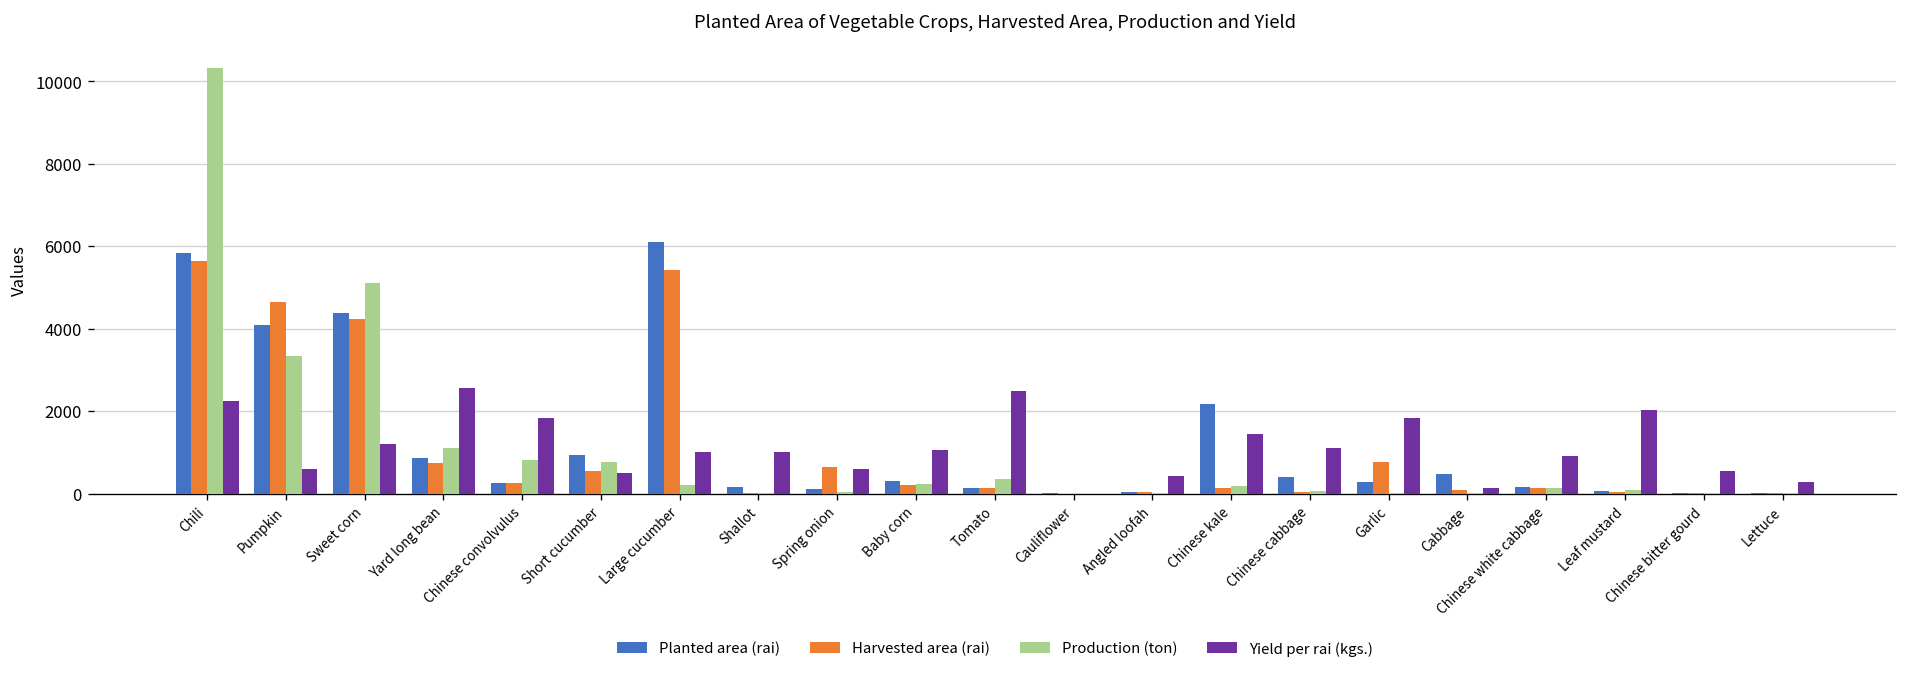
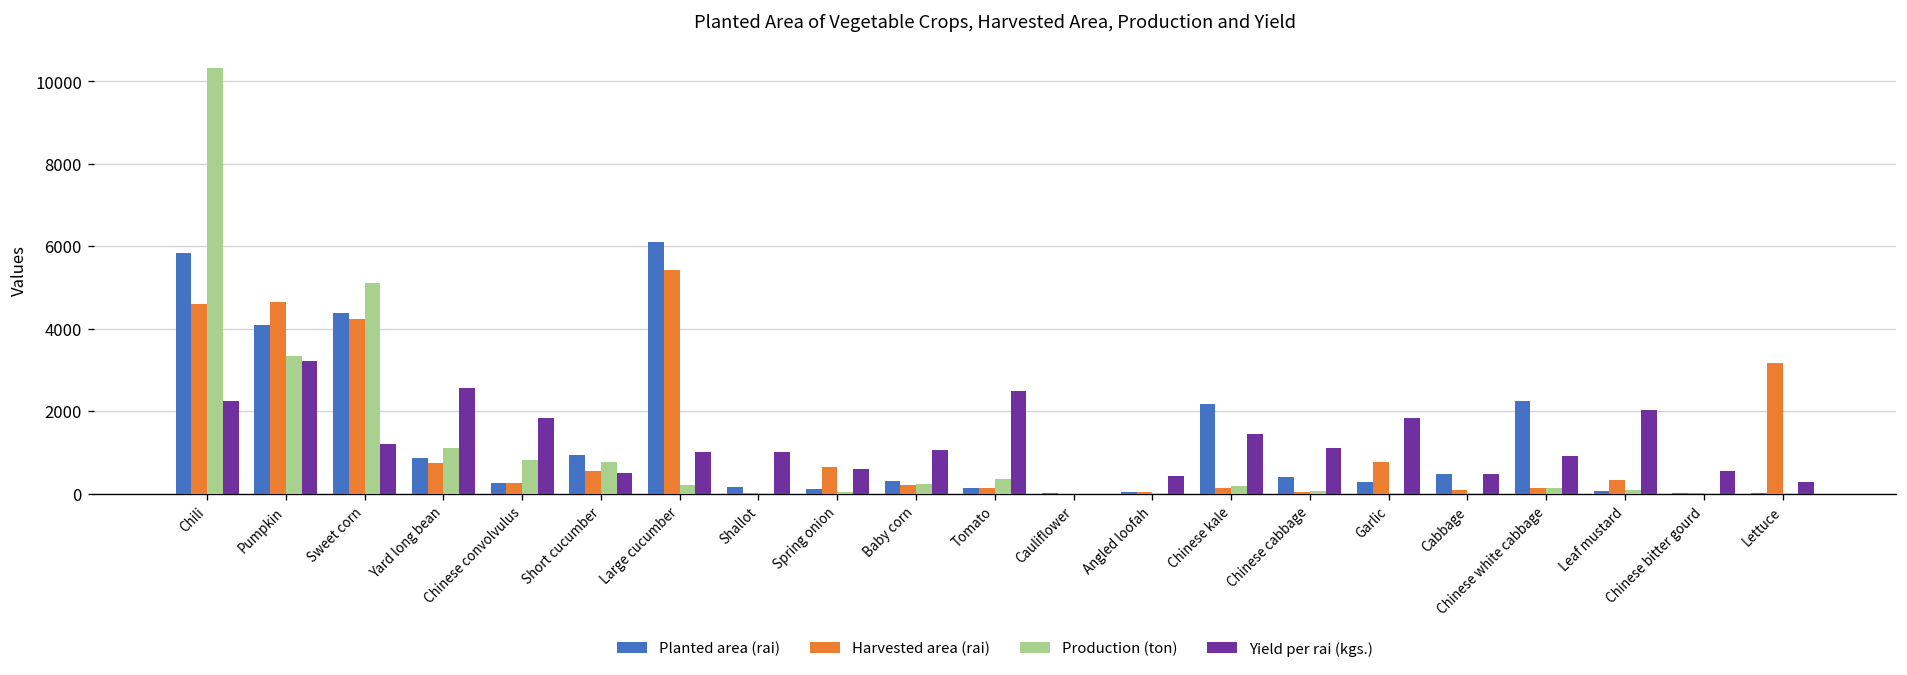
  {
    "Planted area (rai)": {
      "Chili": 5800,
      "Pumpkin": 4100,
      "Sweet corn": 4400,
      "Yard long bean": 900,
      "Chinese convolvulus": 300,
      "Short cucumber": 900,
      "Large cucumber": 6100,
      "Shallot": 200,
      "Spring onion": 100,
      "Baby corn": 300,
      "Tomato": 100,
      "Chinese kale": 2200,
      "Chinese cabbage": 400,
      "Garlic": 300,
      "Cabbage": 500,
-     "Chinese white cabbage": 200
+     "Chinese white cabbage": 2200
    },
    "Harvested area (rai)": {
-     "Chili": 5600,
+     "Chili": 4600,
      "Pumpkin": 4700,
      "Sweet corn": 4200,
      "Yard long bean": 800,
      "Chinese convolvulus": 300,
      "Short cucumber": 500,
      "Large cucumber": 5400,
      "Spring onion": 700,
      "Baby corn": 200,
      "Tomato": 100,
      "Cauliflower": 0,
      "Chinese kale": 100,
      "Garlic": 800,
      "Cabbage": 100,
      "Chinese white cabbage": 100,
-     "Leaf mustard": 0,
-     "Lettuce": 0
+     "Leaf mustard": 300,
+     "Lettuce": 3200
    },
    "Production (ton)": {
      "Chili": 10300,
      "Pumpkin": 3300,
      "Sweet corn": 5100,
      "Yard long bean": 1100,
      "Chinese convolvulus": 800,
      "Short cucumber": 800,
      "Large cucumber": 200,
      "Baby corn": 200,
      "Tomato": 400,
      "Cauliflower": 0,
      "Chinese kale": 200,
      "Chinese white cabbage": 100,
      "Leaf mustard": 100
    },
    "Yield per rai (kgs.)": {
      "Chili": 2200,
-     "Pumpkin": 600,
+     "Pumpkin": 3200,
      "Sweet corn": 1200,
      "Yard long bean": 2600,
      "Chinese convolvulus": 1800,
      "Short cucumber": 500,
      "Large cucumber": 1000,
      "Shallot": 1000,
      "Spring onion": 600,
      "Baby corn": 1000,
      "Tomato": 2500,
      "Cauliflower": 0,
      "Angled loofah": 400,
      "Chinese kale": 1400,
      "Chinese cabbage": 1100,
      "Garlic": 1800,
-     "Cabbage": 100,
+     "Cabbage": 500,
      "Chinese white cabbage": 900,
      "Leaf mustard": 2000,
      "Chinese bitter gourd": 500,
      "Lettuce": 300
    }
  }
